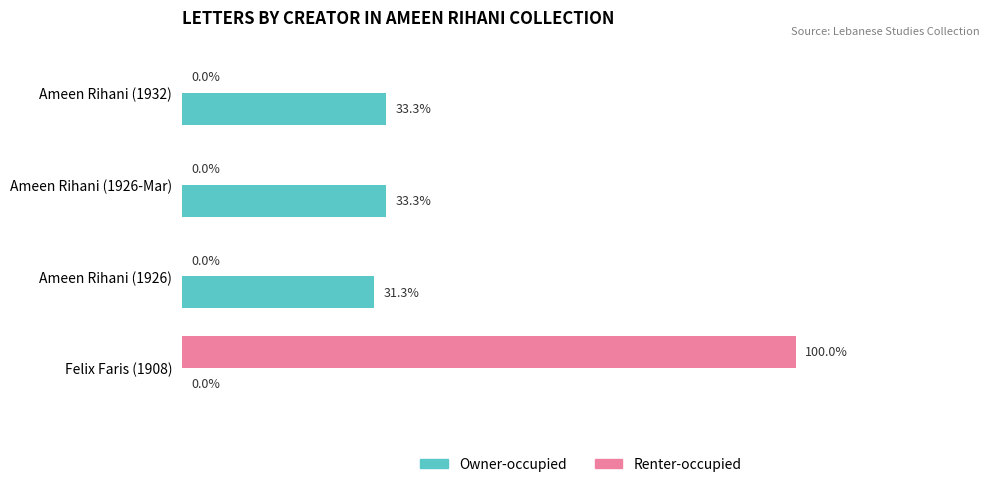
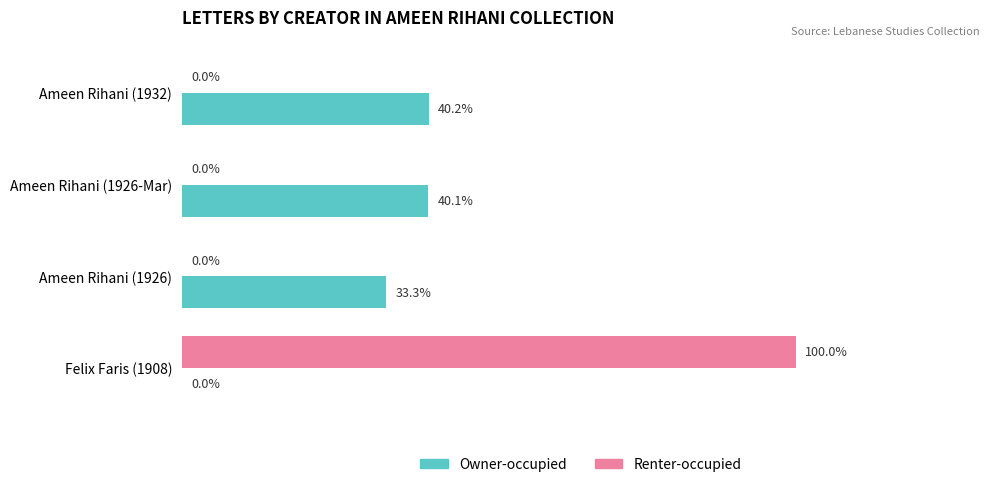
  {
    "Owner-occupied": {
-     "Ameen Rihani (1932)": "33.3%",
-     "Ameen Rihani (1926-Mar)": "33.3%",
-     "Ameen Rihani (1926)": "31.3%",
+     "Ameen Rihani (1932)": "40.2%",
+     "Ameen Rihani (1926-Mar)": "40.1%",
+     "Ameen Rihani (1926)": "33.3%",
      "Felix Faris (1908)": "0.0%"
    },
    "Renter-occupied": {
      "Ameen Rihani (1932)": "0.0%",
      "Ameen Rihani (1926-Mar)": "0.0%",
      "Ameen Rihani (1926)": "0.0%",
      "Felix Faris (1908)": "100.0%"
    }
  }
